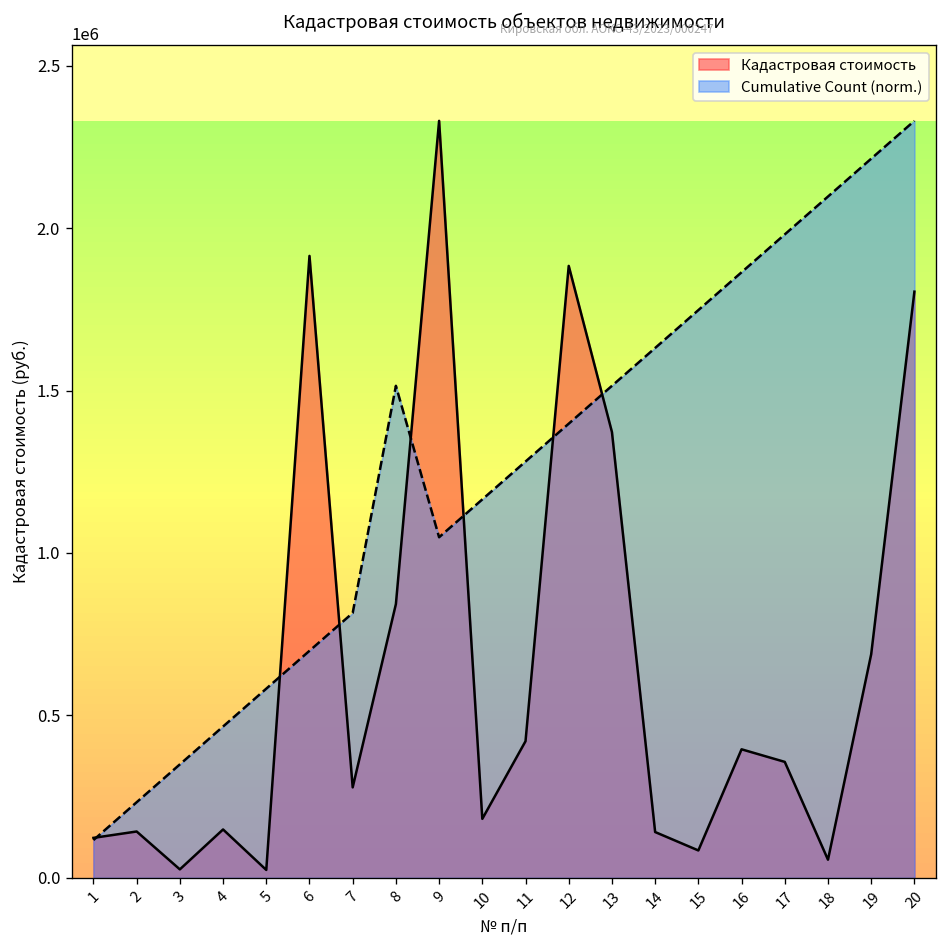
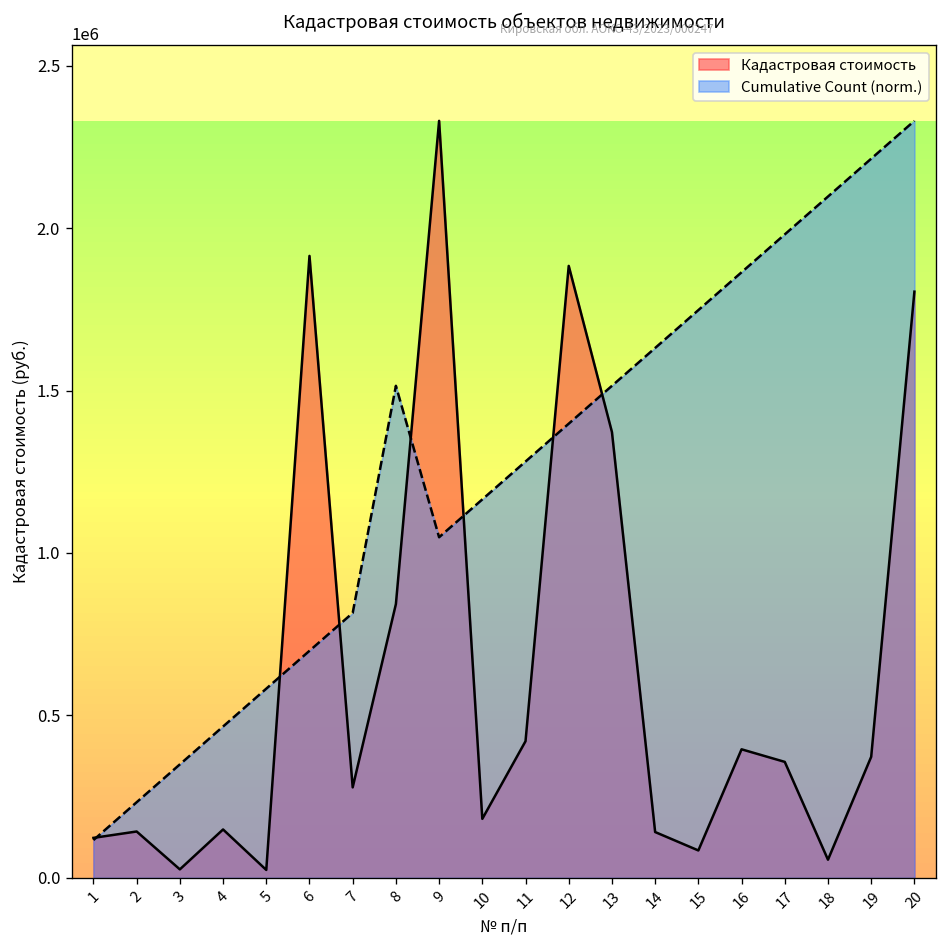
  {
    "Кадастровая стоимость": {
      "2": 140000,
      "3": 30000,
      "4": 150000,
      "5": 20000,
      "6": 1910000,
      "7": 280000,
      "8": 840000,
      "9": 2330000,
      "10": 180000,
      "11": 420000,
      "12": 1880000,
      "13": 1370000,
      "14": 140000,
      "15": 80000,
      "16": 400000,
      "17": 360000,
      "18": 60000,
-     "19": 690000,
+     "19": 370000,
      "20": 1800000
    },
    "Cumulative Count (norm.)": {
      "2": 230000,
      "3": 350000,
      "4": 470000,
      "5": 580000,
      "6": 700000,
      "7": 820000,
      "8": 1510000,
      "9": 1050000,
      "10": 1160000,
      "11": 1280000,
      "12": 1400000,
      "13": 1510000,
      "14": 1630000,
      "15": 1750000,
      "16": 1860000,
      "17": 1980000,
      "18": 2100000,
      "19": 2210000,
      "20": 2330000
    }
  }
